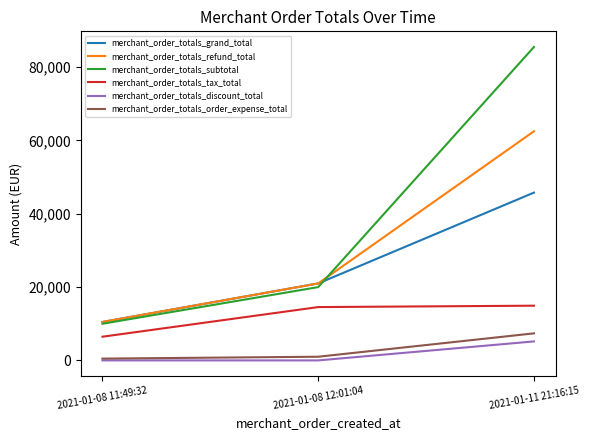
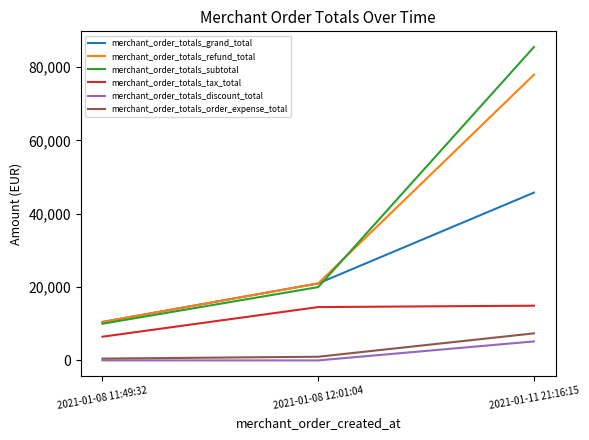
  {
    "merchant_order_totals_grand_total": {
      "2021-01-11 21:16:15": "46,000"
    },
    "merchant_order_totals_refund_total": {
-     "2021-01-11 21:16:15": "63,000"
+     "2021-01-11 21:16:15": "78,000"
    },
    "merchant_order_totals_subtotal": {
      "2021-01-08 12:01:04": "20,000",
      "2021-01-11 21:16:15": "85,000"
    },
    "merchant_order_totals_tax_total": {
      "2021-01-08 11:49:32": "6,000",
      "2021-01-08 12:01:04": "15,000",
      "2021-01-11 21:16:15": "15,000"
    },
    "merchant_order_totals_discount_total": {
      "2021-01-08 12:01:04": "0",
      "2021-01-11 21:16:15": "5,000"
    },
    "merchant_order_totals_order_expense_total": {
      "2021-01-08 12:01:04": "1,000",
      "2021-01-11 21:16:15": "7,000"
    }
  }
